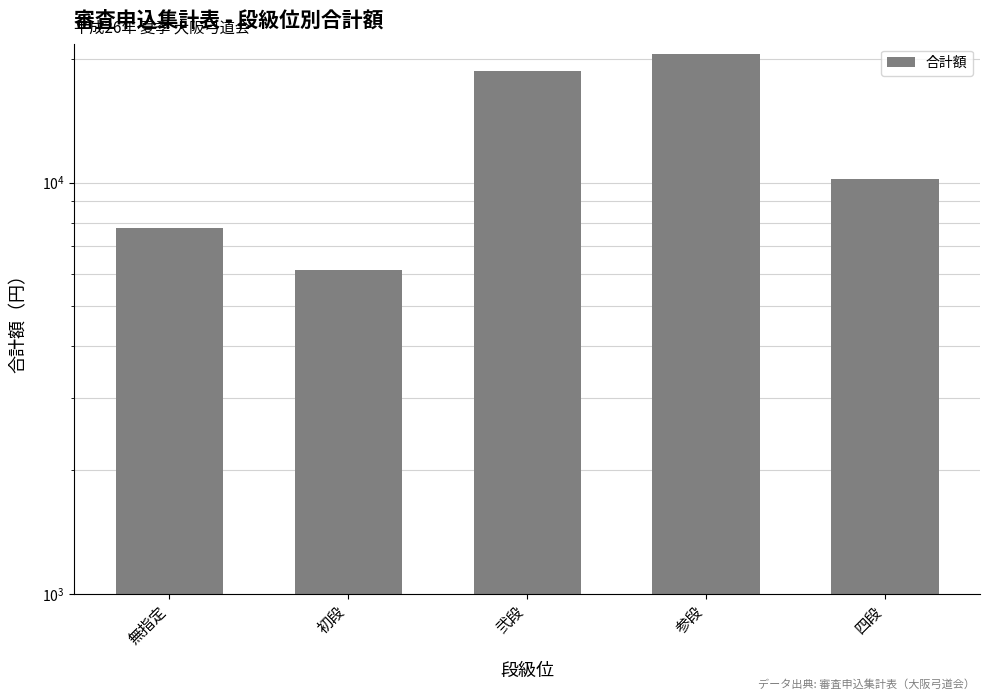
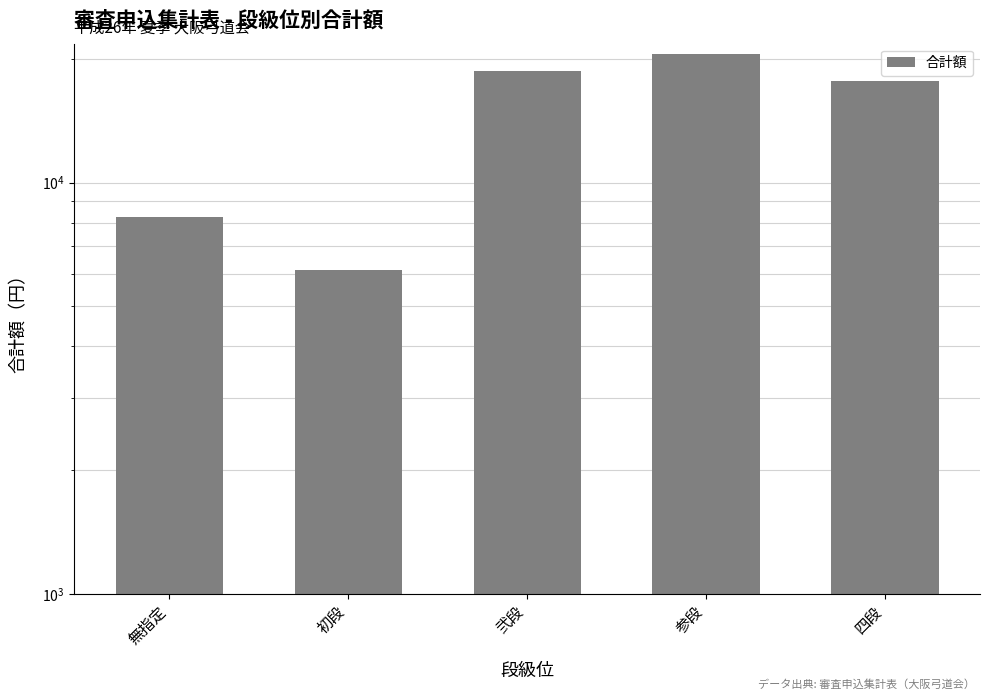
  {
-   "無指定": 7700,
+   "無指定": 8200,
    "初段": 6200,
    "弐段": 19000,
    "参段": 21000,
-   "四段": 10200
+   "四段": 17700
  }
